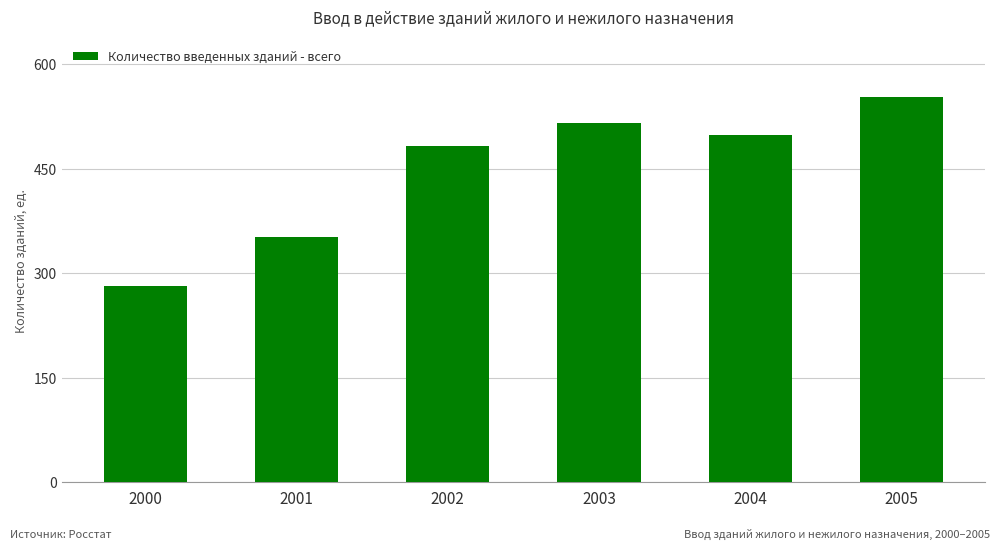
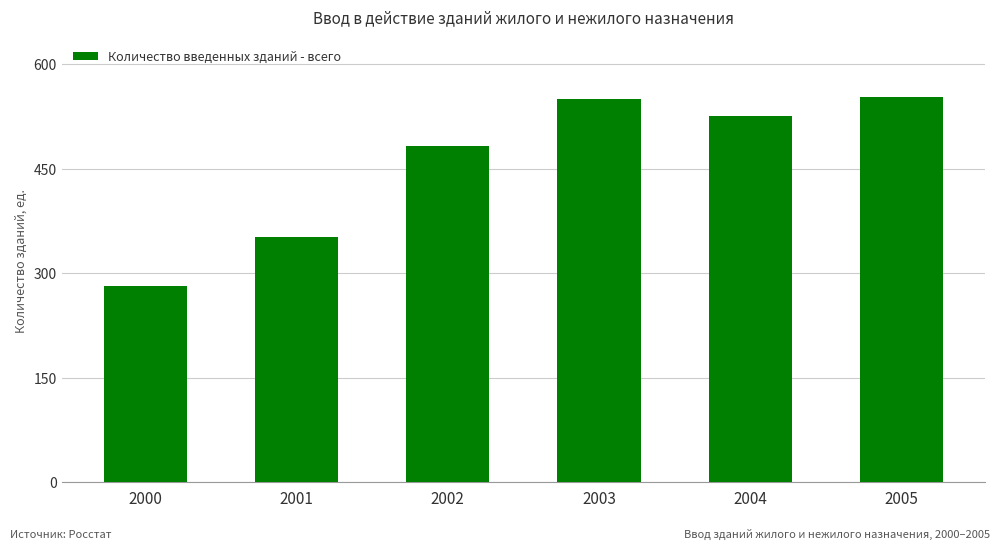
  {
    "2000": 280,
    "2001": 350,
    "2002": 480,
-   "2003": 520,
-   "2004": 500,
+   "2003": 550,
+   "2004": 530,
    "2005": 550
  }
